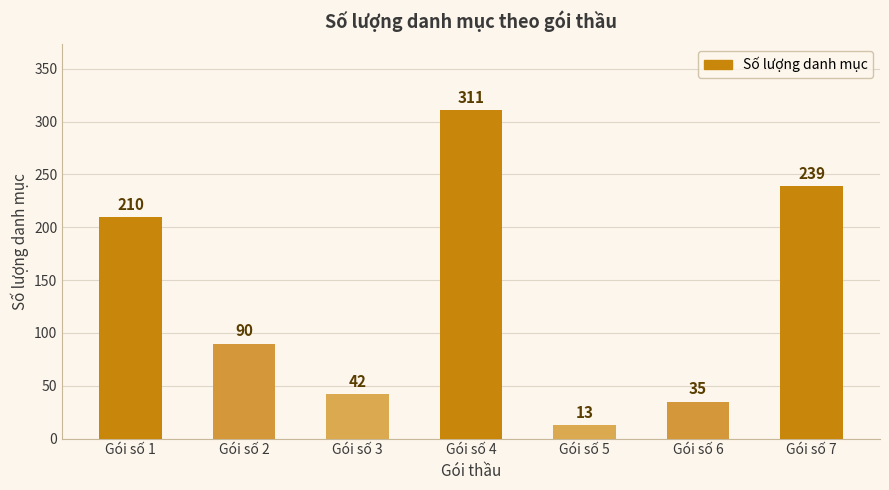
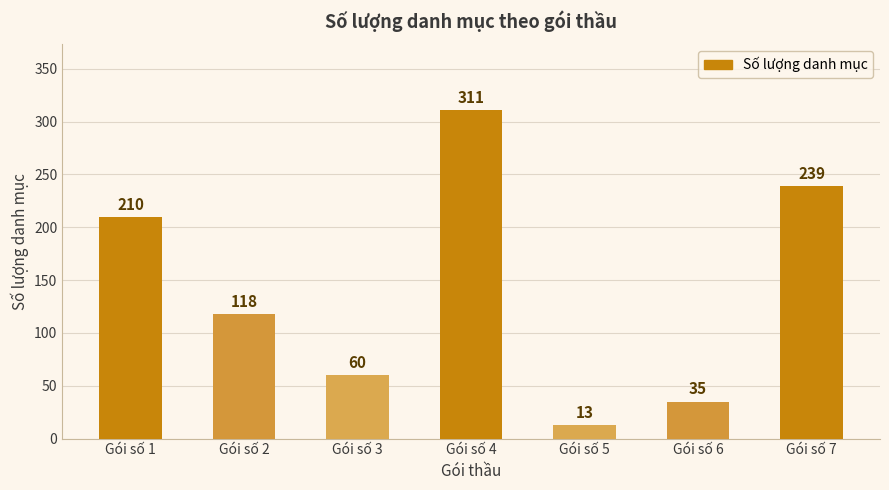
  {
    "Gói số 1": 210,
-   "Gói số 2": 90,
-   "Gói số 3": 42,
+   "Gói số 2": 118,
+   "Gói số 3": 60,
    "Gói số 4": 311,
    "Gói số 5": 13,
    "Gói số 6": 35,
    "Gói số 7": 239
  }
